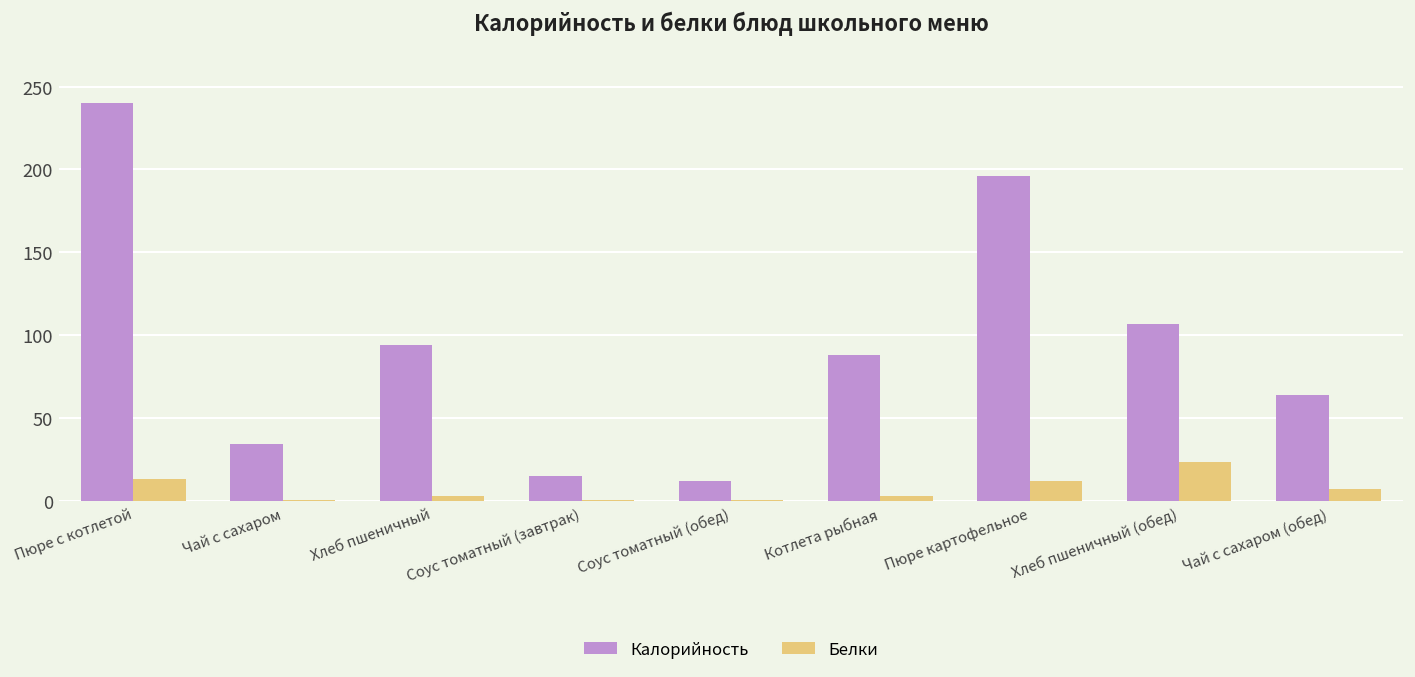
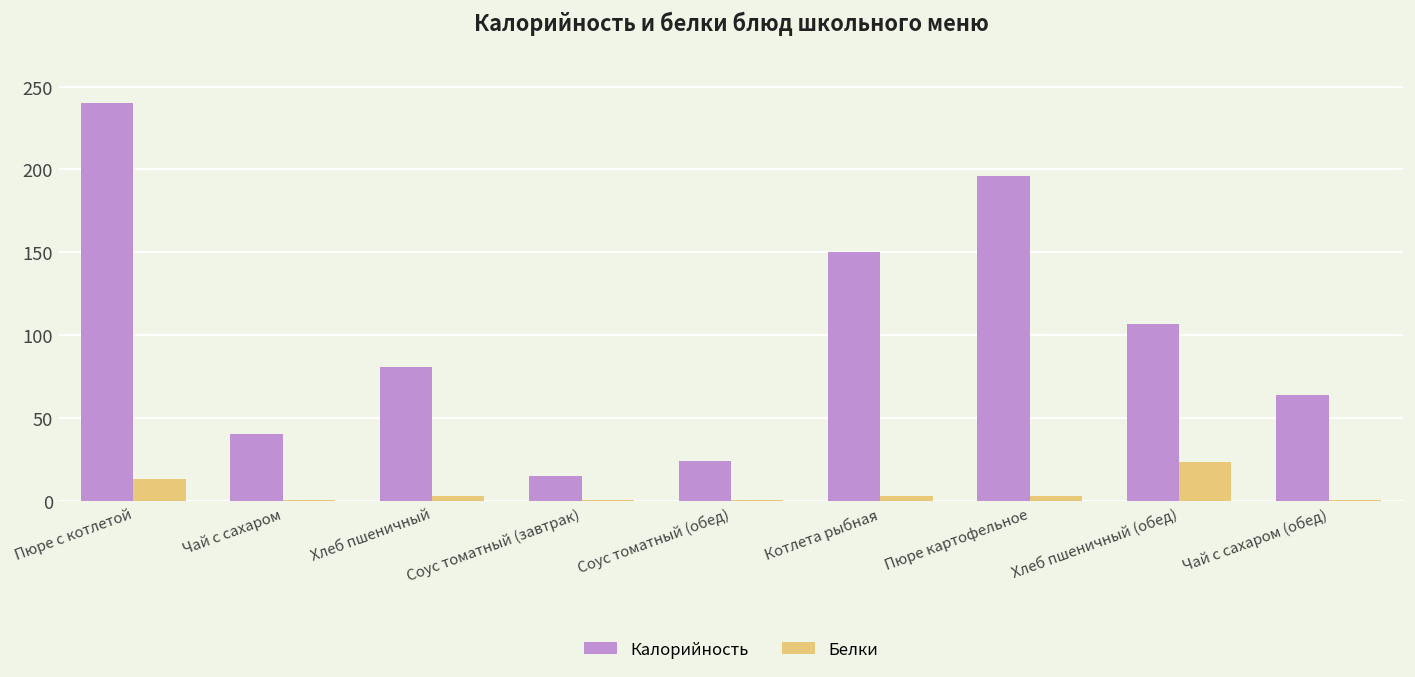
  {
    "Калорийность": {
      "Пюре с котлетой": 240,
-     "Чай с сахаром": 34,
-     "Хлеб пшеничный": 94,
+     "Чай с сахаром": 40,
+     "Хлеб пшеничный": 81,
      "Соус томатный (завтрак)": 15,
-     "Соус томатный (обед)": 12,
-     "Котлета рыбная": 88,
+     "Соус томатный (обед)": 24,
+     "Котлета рыбная": 150,
      "Пюре картофельное": 196,
      "Хлеб пшеничный (обед)": 107,
      "Чай с сахаром (обед)": 64
    },
    "Белки": {
      "Пюре с котлетой": 13,
      "Хлеб пшеничный": 3,
      "Котлета рыбная": 3,
-     "Пюре картофельное": 12,
+     "Пюре картофельное": 3,
      "Хлеб пшеничный (обед)": 23,
-     "Чай с сахаром (обед)": 7
+     "Чай с сахаром (обед)": 0
    }
  }
